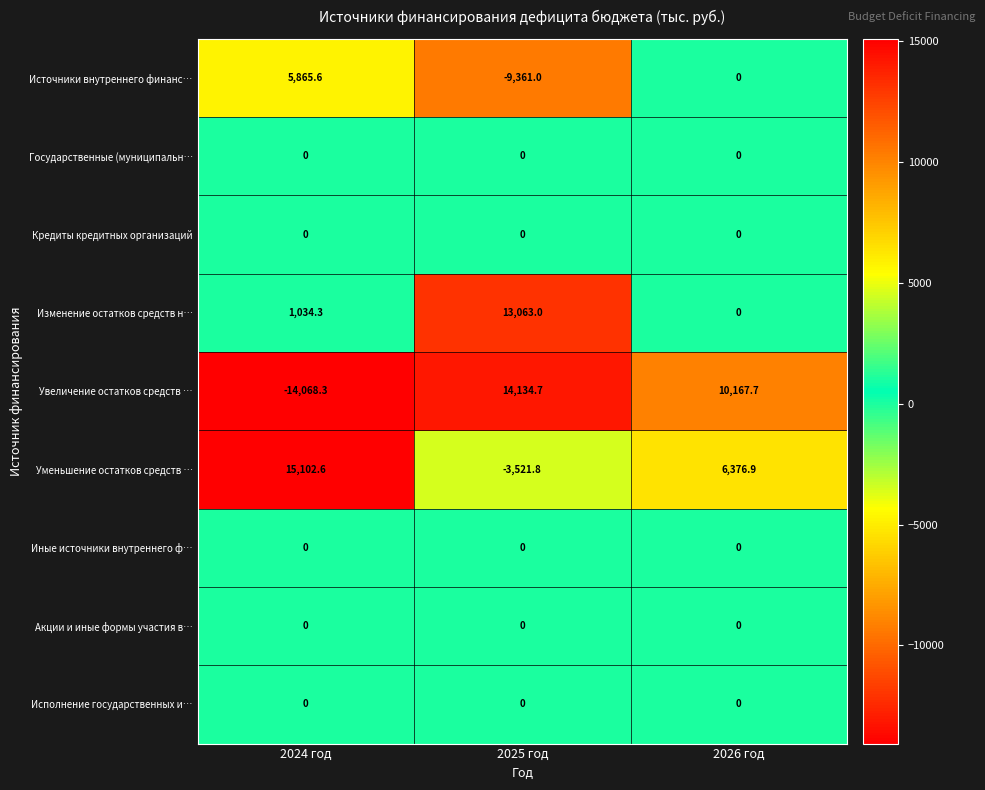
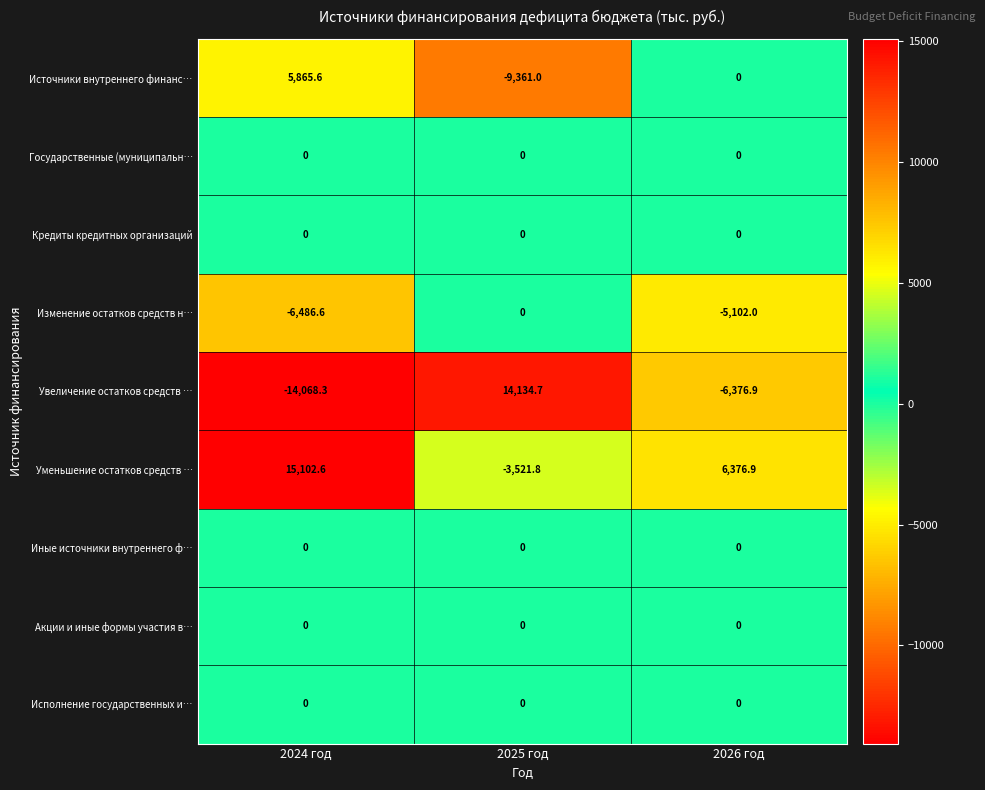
  {
    "Источники внутреннего финанс…": {
      "2024 год": "5,865.6",
      "2025 год": "-9,361.0",
      "2026 год": "0"
    },
    "Государственные (муниципальн…": {
      "2024 год": "0",
      "2025 год": "0",
      "2026 год": "0"
    },
    "Кредиты кредитных организаций": {
      "2024 год": "0",
      "2025 год": "0",
      "2026 год": "0"
    },
    "Изменение остатков средств н…": {
-     "2024 год": "1,034.3",
-     "2025 год": "13,063.0",
-     "2026 год": "0"
+     "2024 год": "-6,486.6",
+     "2025 год": "0",
+     "2026 год": "-5,102.0"
    },
    "Увеличение остатков средств …": {
      "2024 год": "-14,068.3",
      "2025 год": "14,134.7",
-     "2026 год": "10,167.7"
+     "2026 год": "-6,376.9"
    },
    "Уменьшение остатков средств …": {
      "2024 год": "15,102.6",
      "2025 год": "-3,521.8",
      "2026 год": "6,376.9"
    },
    "Иные источники внутреннего ф…": {
      "2024 год": "0",
      "2025 год": "0",
      "2026 год": "0"
    },
    "Акции и иные формы участия в…": {
      "2024 год": "0",
      "2025 год": "0",
      "2026 год": "0"
    },
    "Исполнение государственных и…": {
      "2024 год": "0",
      "2025 год": "0",
      "2026 год": "0"
    }
  }
